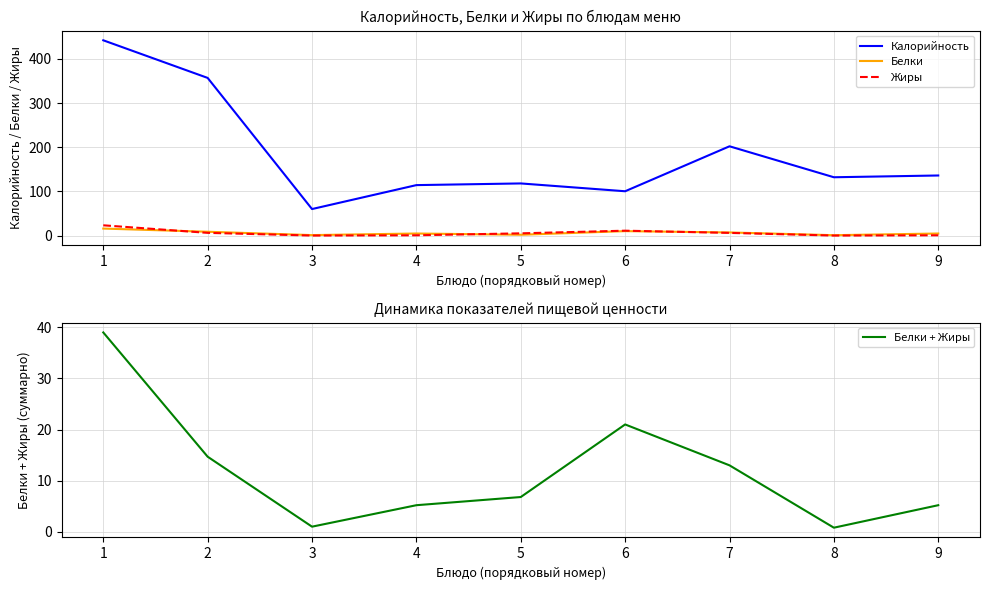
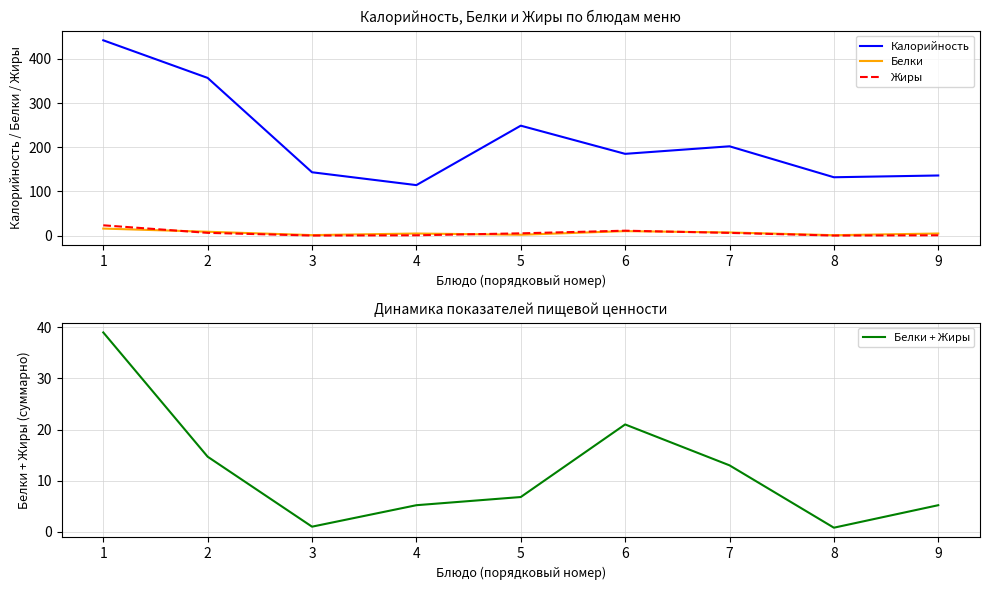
  {
    "Калорийность, Белки и Жиры по блюдам меню": {
      "Калорийность": {
        "1": 440,
        "2": 360,
-       "3": 60,
+       "3": 140,
        "4": 110,
-       "5": 120,
-       "6": 100,
+       "5": 250,
+       "6": 190,
        "7": 200,
        "8": 130,
        "9": 140
      },
      "Белки": {
        "1": 20
      },
      "Жиры": {
        "1": 20
      }
    },
    "Динамика показателей пищевой ценности": {
      "1": 39,
      "2": 15,
      "3": 1,
      "4": 5,
      "5": 7,
      "6": 21,
      "7": 13,
      "8": 1,
      "9": 5
    }
  }
